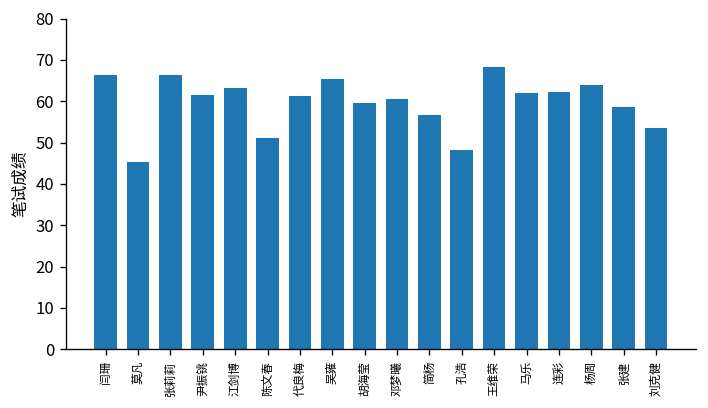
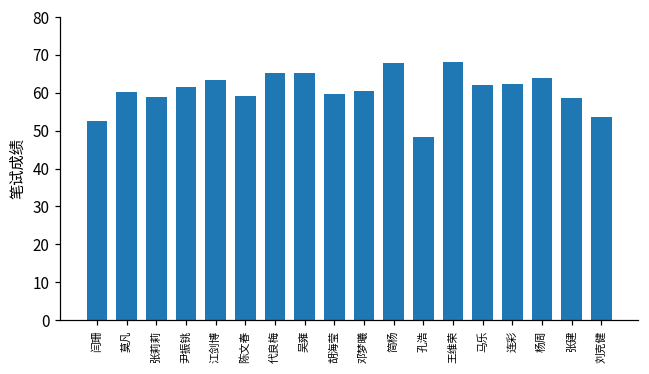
  {
-   "闫珊": 66,
-   "莫凡": 45,
-   "张莉莉": 66,
+   "闫珊": 52,
+   "莫凡": 60,
+   "张莉莉": 59,
    "尹振铫": 62,
    "江剑博": 63,
-   "陈文春": 51,
-   "代良梅": 61,
+   "陈文春": 59,
+   "代良梅": 65,
    "吴雍": 65,
    "胡海莹": 60,
    "邓梦曦": 61,
-   "简杨": 57,
+   "简杨": 68,
    "孔浩": 48,
    "王维荣": 68,
    "马乐": 62,
    "连彩": 62,
    "杨周": 64,
    "张建": 59,
    "刘克健": 54
  }
